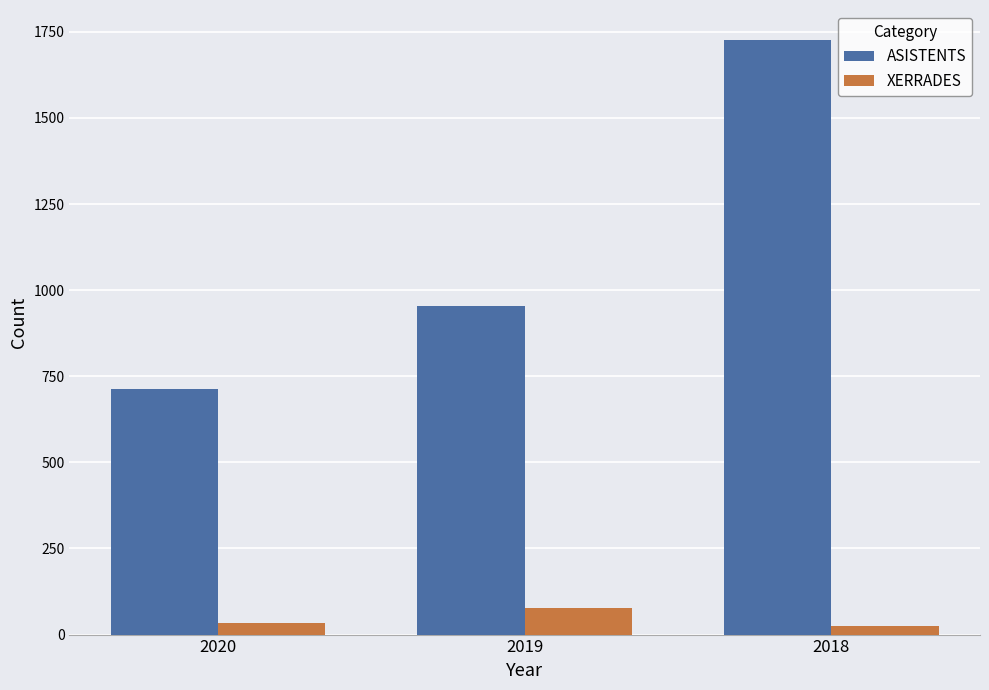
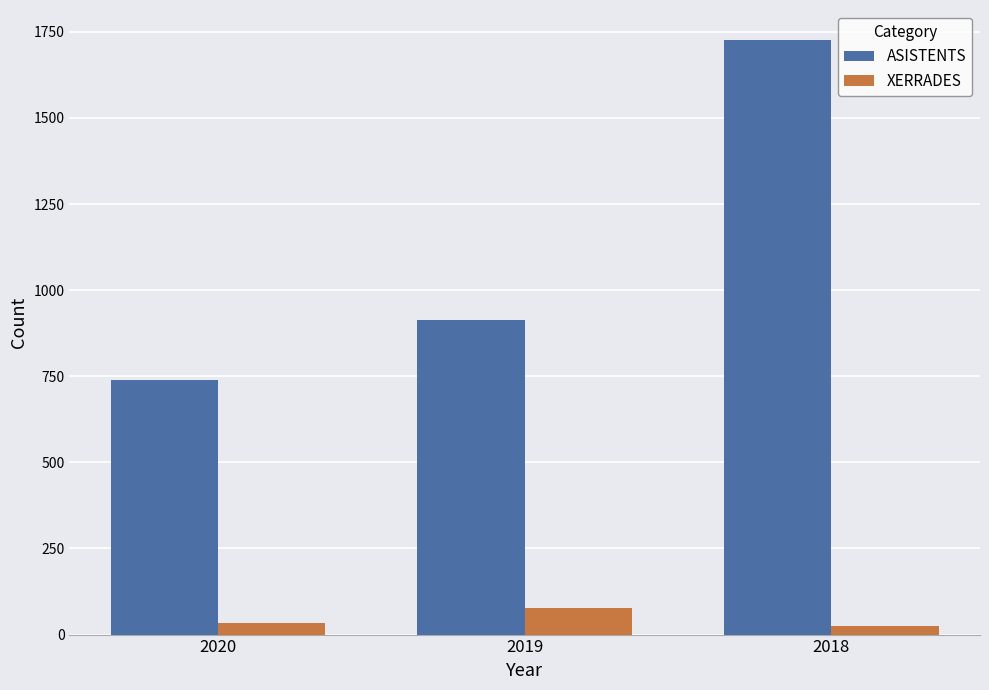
  {
    "ASISTENTS": {
-     "2020": 710,
-     "2019": 950,
+     "2020": 740,
+     "2019": 910,
      "2018": 1730
    },
    "XERRADES": {
      "2020": 30,
      "2019": 80,
      "2018": 30
    }
  }
